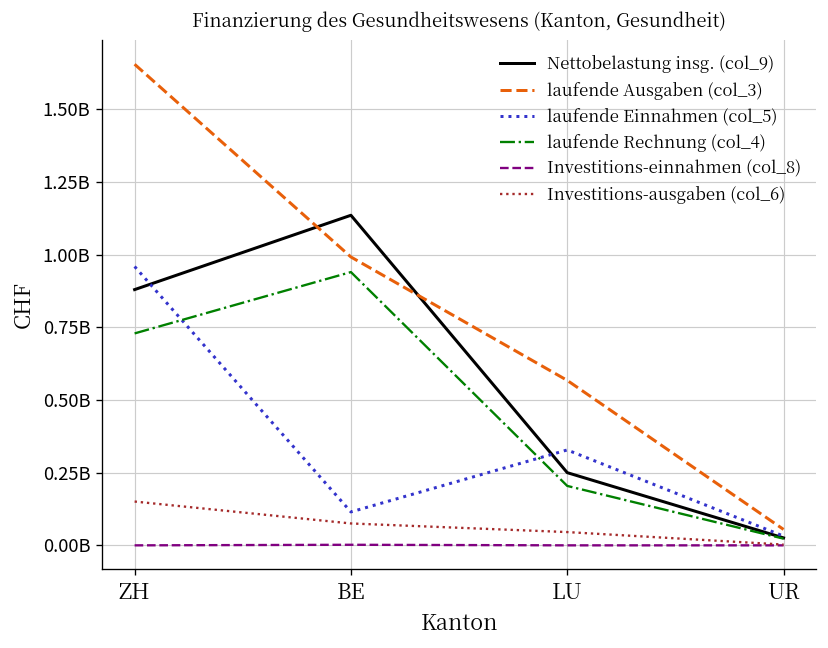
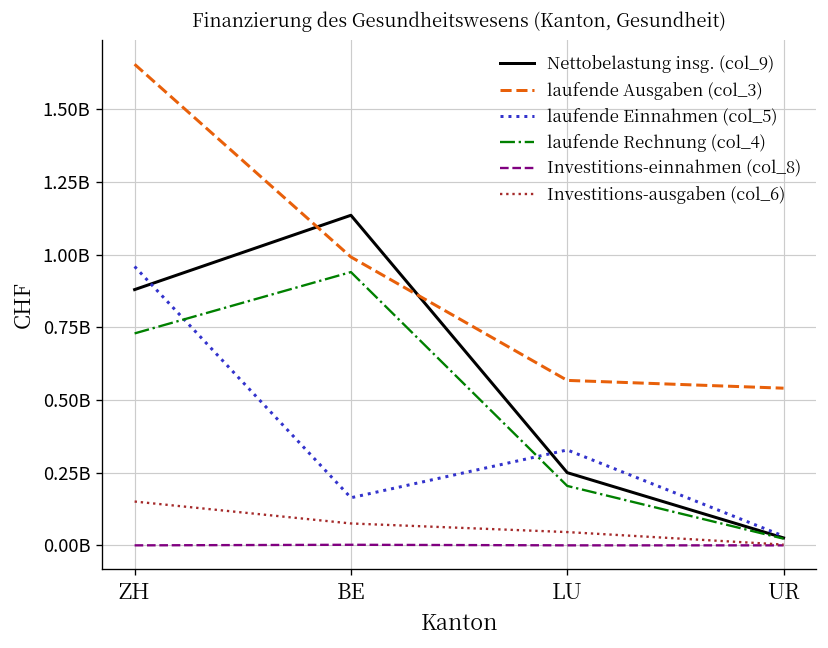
  {
    "Nettobelastung insg. (col_9)": {
      "ZH": 880000000,
      "BE": 1140000000,
      "LU": 250000000
    },
    "laufende Ausgaben (col_3)": {
      "ZH": 1660000000,
      "BE": 990000000,
      "LU": 570000000,
-     "UR": 50000000
+     "UR": 540000000
    },
    "laufende Einnahmen (col_5)": {
      "ZH": 960000000,
-     "BE": 120000000,
+     "BE": 160000000,
      "LU": 330000000
    },
    "laufende Rechnung (col_4)": {
      "ZH": 730000000,
      "BE": 940000000,
      "LU": 200000000
    },
    "Investitions-einnahmen (col_8)": {
      "ZH": 0,
      "BE": 0,
      "LU": 0
    },
    "Investitions-ausgaben (col_6)": {
      "ZH": 150000000,
      "BE": 80000000,
      "LU": 50000000
    }
  }
